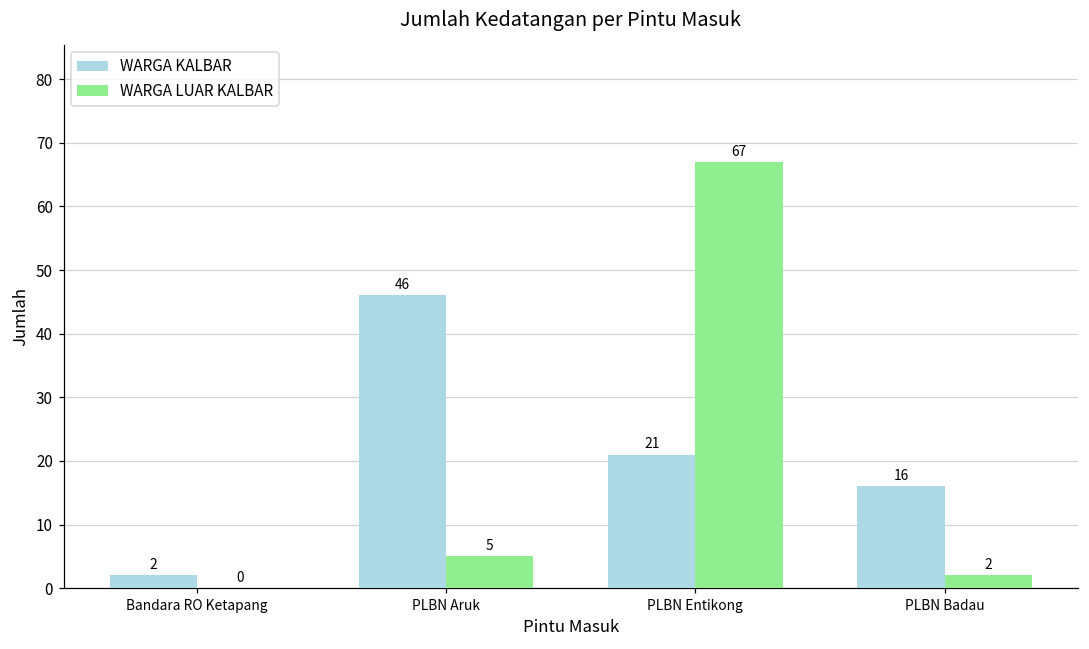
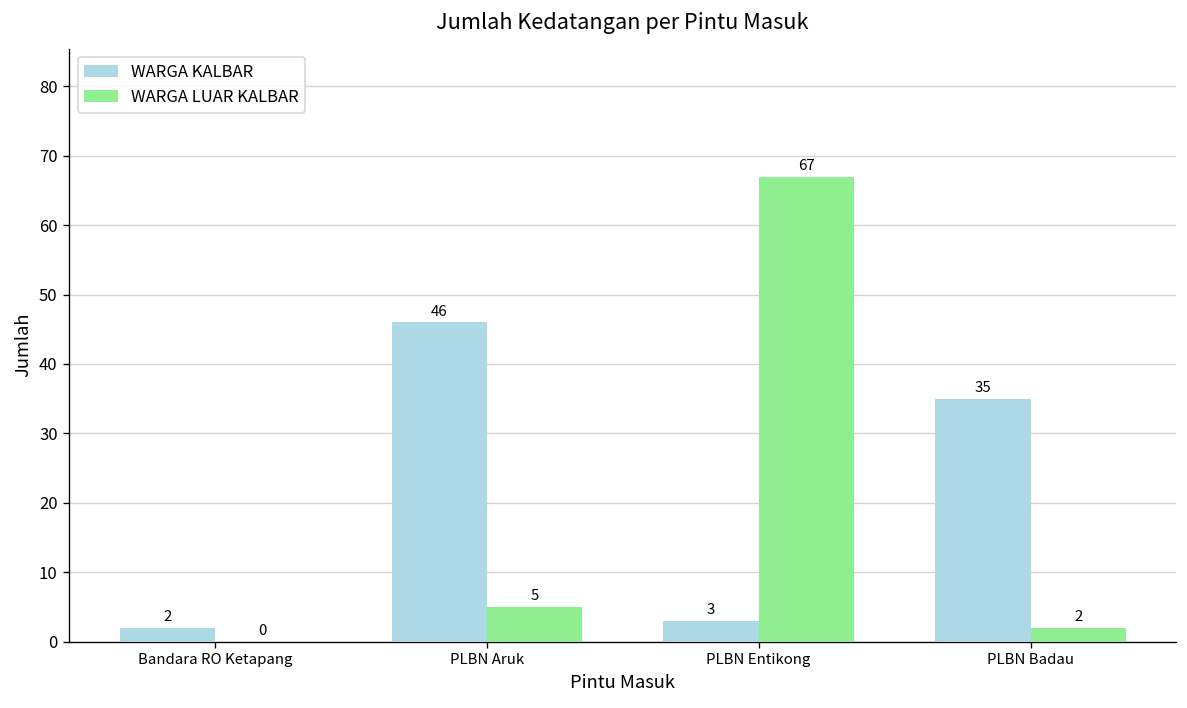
  {
    "WARGA KALBAR": {
      "Bandara RO Ketapang": 2,
      "PLBN Aruk": 46,
-     "PLBN Entikong": 21,
-     "PLBN Badau": 16
+     "PLBN Entikong": 3,
+     "PLBN Badau": 35
    },
    "WARGA LUAR KALBAR": {
      "Bandara RO Ketapang": 0,
      "PLBN Aruk": 5,
      "PLBN Entikong": 67,
      "PLBN Badau": 2
    }
  }
